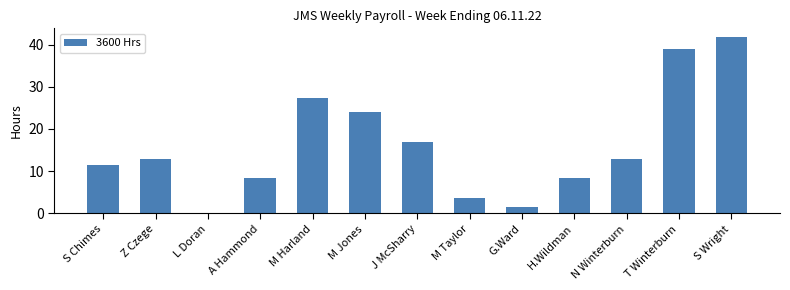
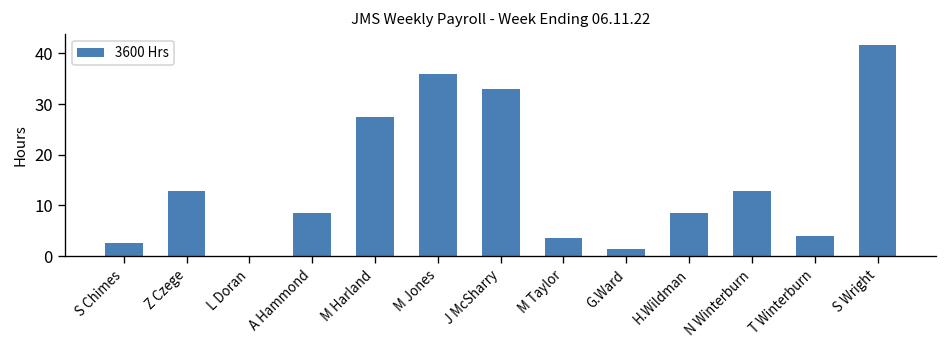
  {
-   "S Chimes": 11,
+   "S Chimes": 3,
    "Z Czege": 13,
    "L Doran": 0,
    "A Hammond": 9,
    "M Harland": 27,
-   "M Jones": 24,
-   "J McSharry": 17,
+   "M Jones": 36,
+   "J McSharry": 33,
    "M Taylor": 4,
    "G.Ward": 2,
    "H.Wildman": 9,
    "N Winterburn": 13,
-   "T Winterburn": 39,
+   "T Winterburn": 4,
    "S Wright": 42
  }
